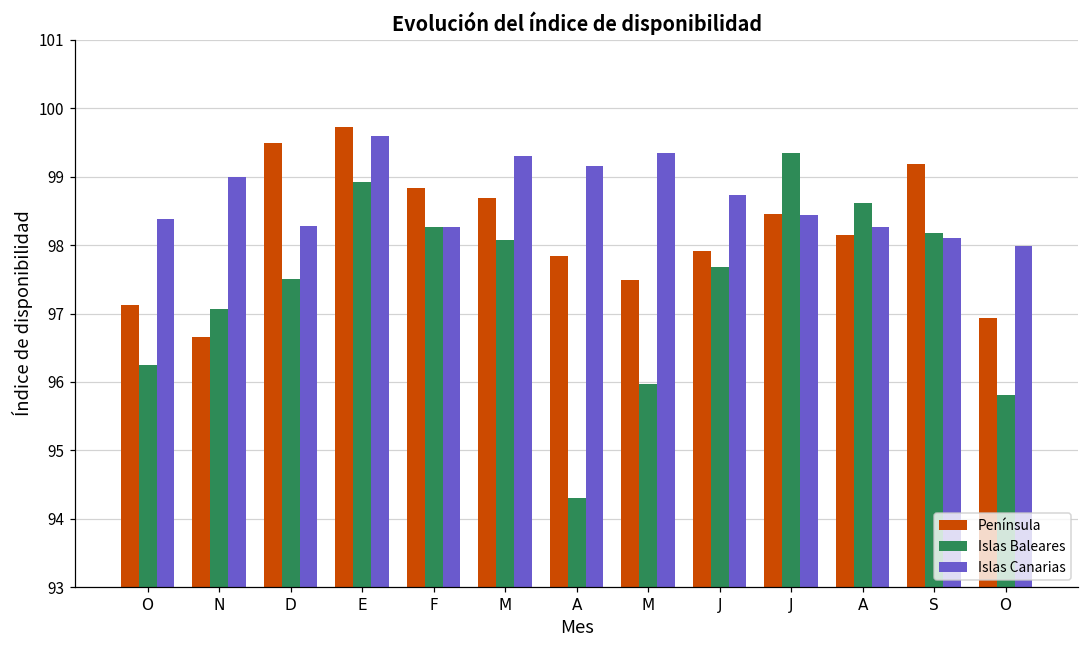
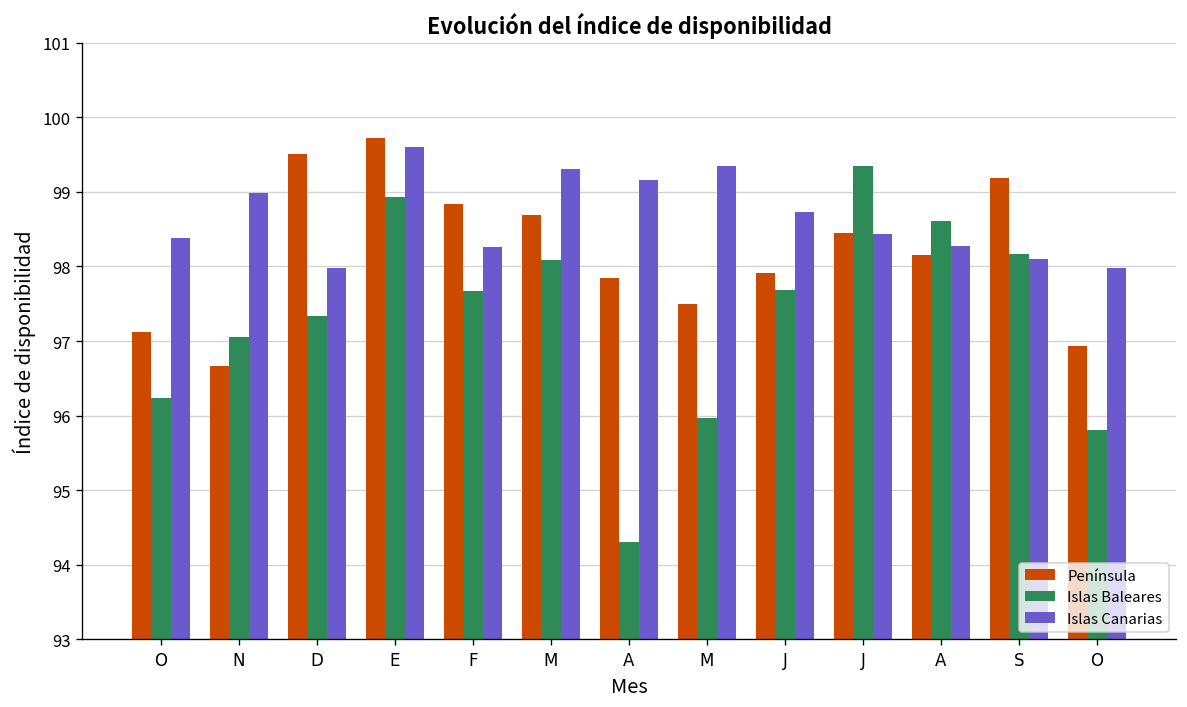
  {
    "Península": {
      "N": 96.7,
      "D": 99.5,
      "E": 99.7,
      "F": 98.8,
      "S": 99.2
    },
    "Islas Baleares": {
      "N": 97.1,
-     "D": 97.5,
+     "D": 97.3,
      "E": 98.9,
-     "F": 98.3,
+     "F": 97.7,
      "S": 98.2
    },
    "Islas Canarias": {
      "N": 99.0,
-     "D": 98.3,
+     "D": 98.0,
      "E": 99.6,
      "F": 98.3,
      "S": 98.1
    }
  }
